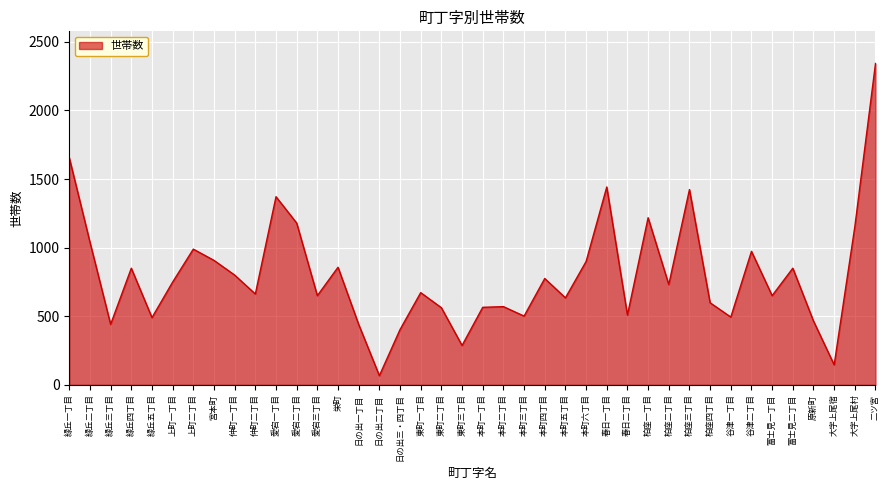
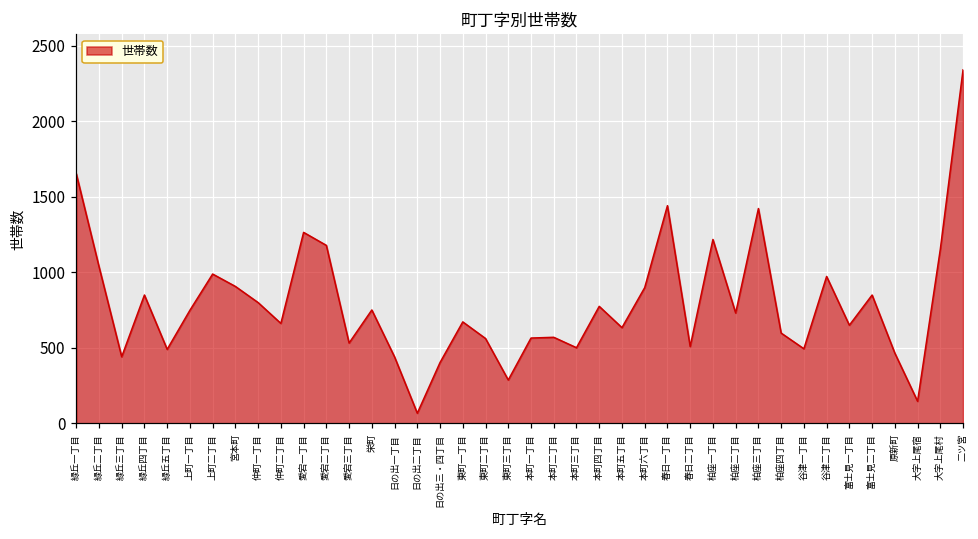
  {
    "緑丘一丁目": 1660,
    "緑丘二丁目": 1040,
    "緑丘三丁目": 440,
    "緑丘四丁目": 850,
    "緑丘五丁目": 490,
    "上町一丁目": 750,
    "上町二丁目": 990,
    "宮本町": 910,
    "仲町一丁目": 800,
    "仲町二丁目": 660,
-   "愛宕一丁目": 1370,
+   "愛宕一丁目": 1270,
    "愛宕二丁目": 1180,
-   "愛宕三丁目": 650,
-   "栄町": 860,
+   "愛宕三丁目": 530,
+   "栄町": 750,
    "日の出一丁目": 440,
    "日の出二丁目": 70,
    "日の出三・四丁目": 400,
    "東町一丁目": 670,
    "東町二丁目": 560,
    "東町三丁目": 290,
    "本町一丁目": 570,
    "本町二丁目": 570,
    "本町三丁目": 500,
    "本町四丁目": 780,
    "本町五丁目": 630,
    "本町六丁目": 900,
    "春日一丁目": 1440,
    "春日二丁目": 510,
    "柏座一丁目": 1220,
    "柏座二丁目": 730,
    "柏座三丁目": 1420,
    "柏座四丁目": 600,
    "谷津一丁目": 490,
    "谷津二丁目": 970,
    "富士見一丁目": 650,
    "富士見二丁目": 850,
    "原新町": 470,
    "大字上尾宿": 150,
    "大字上尾村": 1150,
    "二ツ宮": 2340
  }
